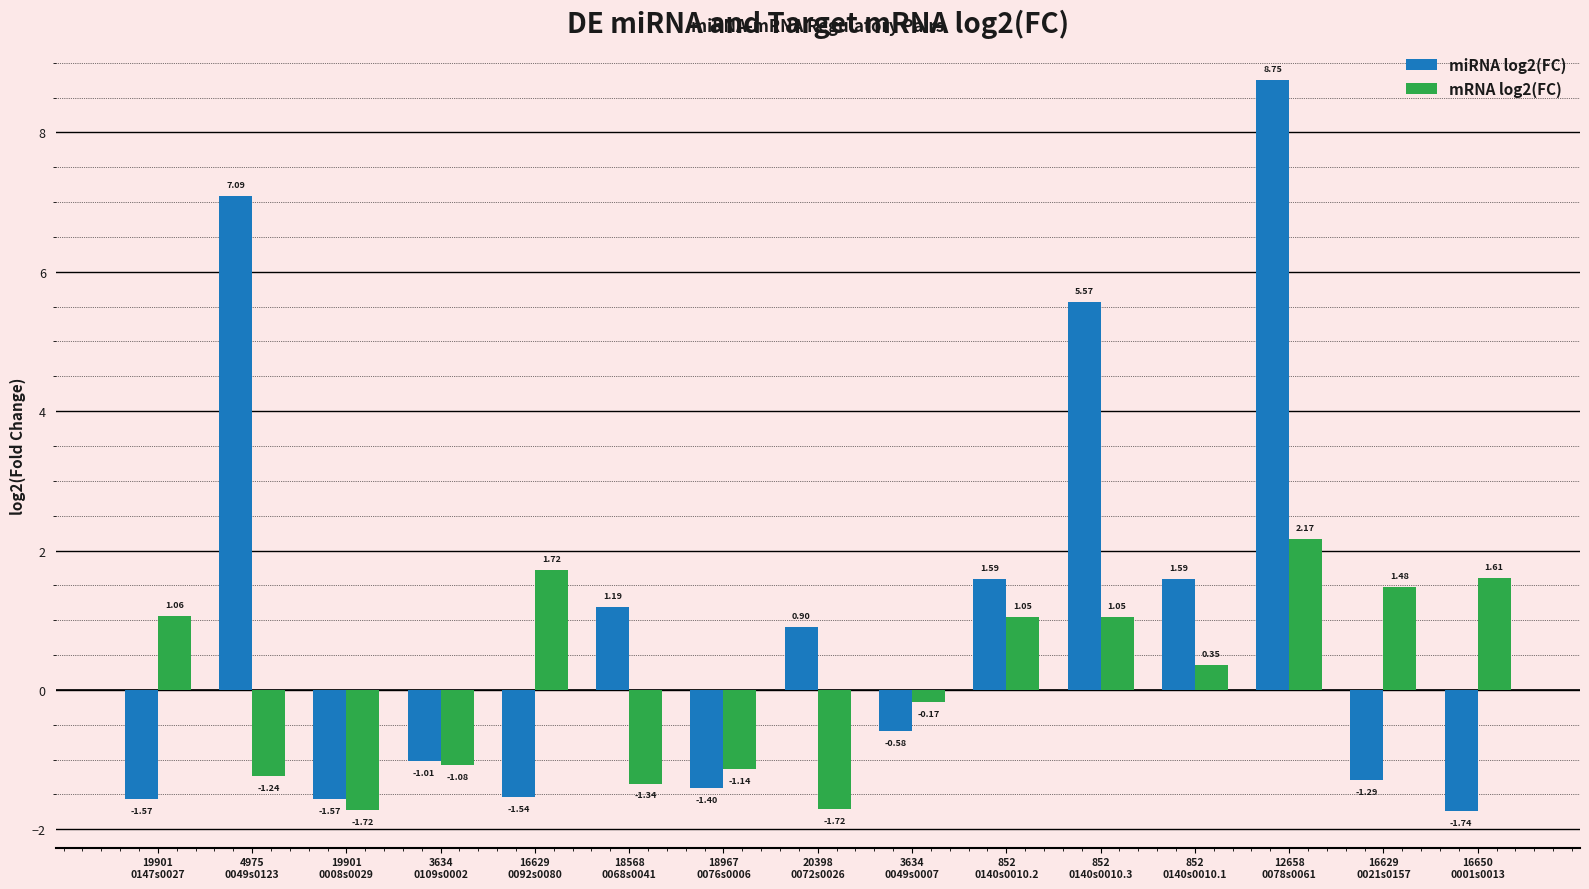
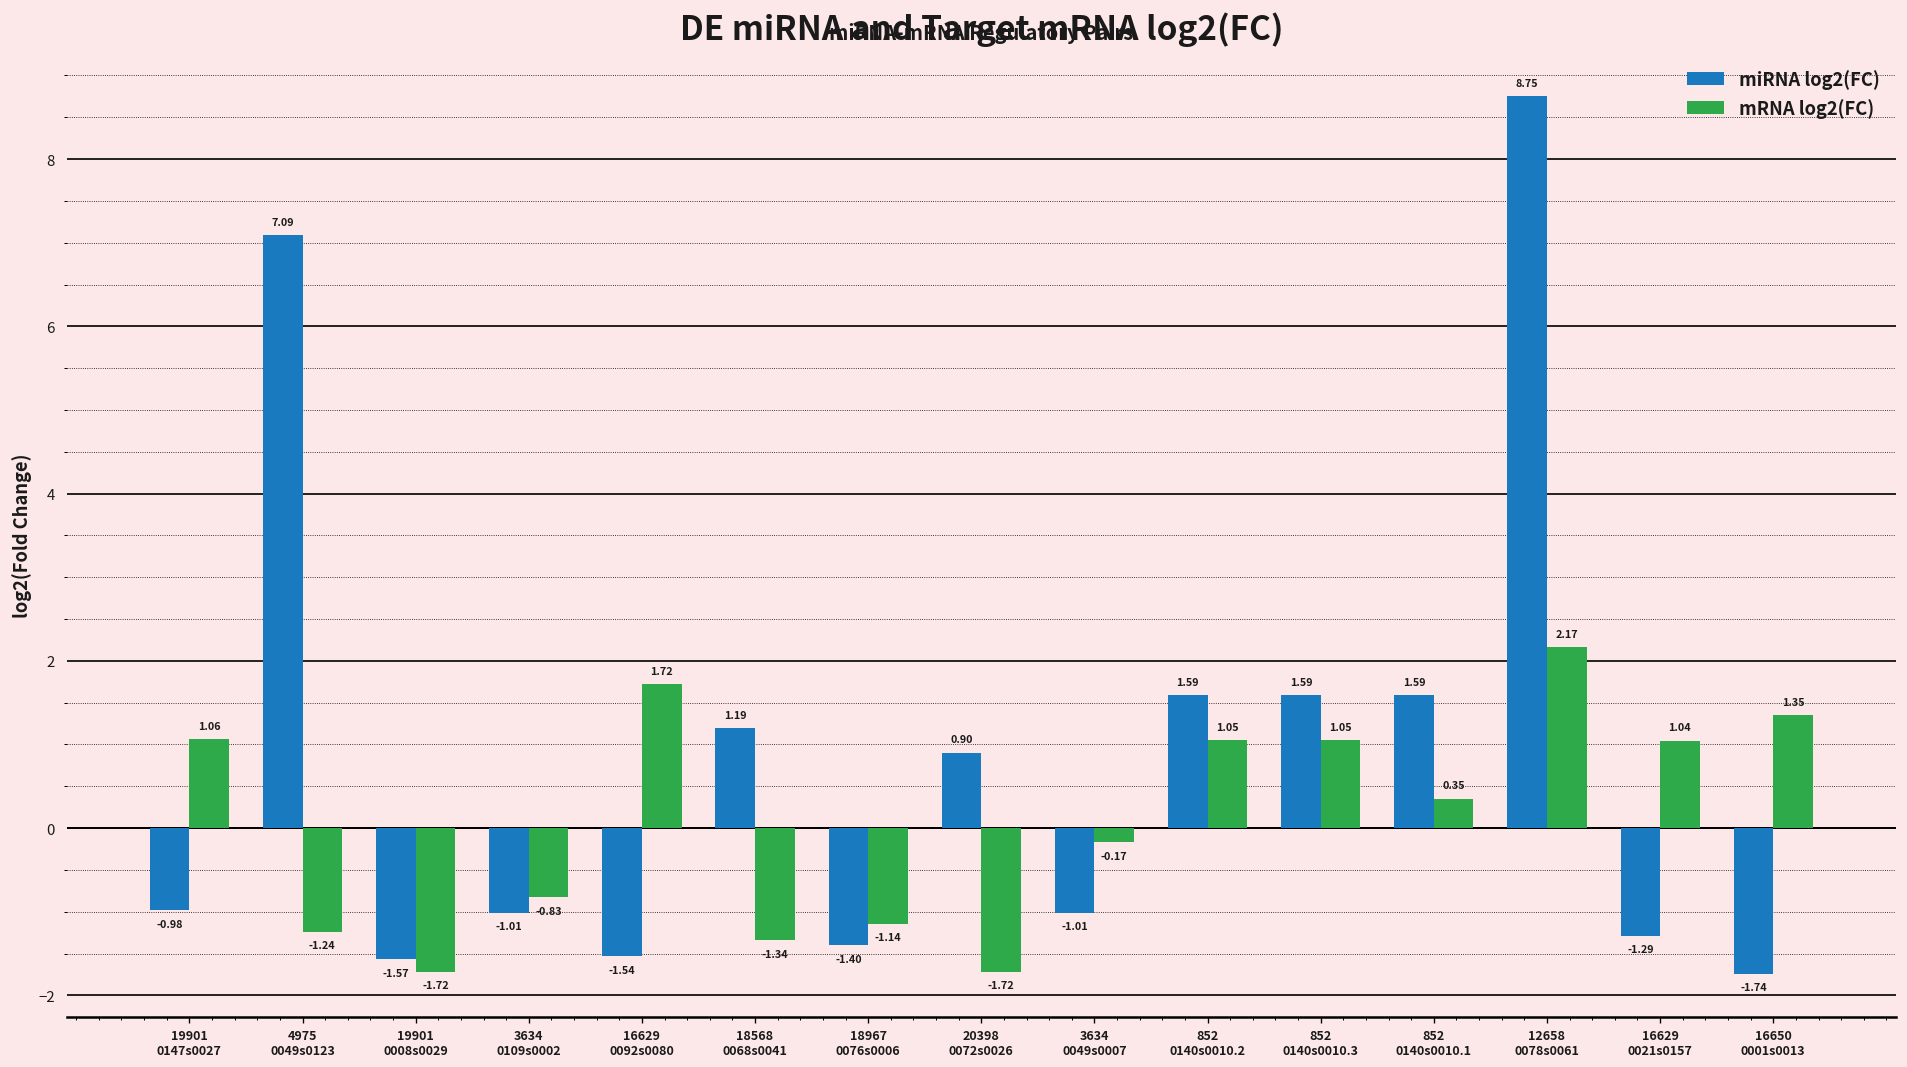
  {
    "miRNA log2(FC)": {
-     "19901 0147s0027": -1.57,
+     "19901 0147s0027": -0.98,
      "4975 0049s0123": 7.09,
      "19901 0008s0029": -1.57,
      "3634 0109s0002": -1.01,
      "16629 0092s0080": -1.54,
      "18568 0068s0041": 1.19,
      "18967 0076s0006": -1.40,
      "20398 0072s0026": 0.90,
-     "3634 0049s0007": -0.58,
+     "3634 0049s0007": -1.01,
      "852 0140s0010.2": 1.59,
-     "852 0140s0010.3": 5.57,
+     "852 0140s0010.3": 1.59,
      "852 0140s0010.1": 1.59,
      "12658 0078s0061": 8.75,
      "16629 0021s0157": -1.29,
      "16650 0001s0013": -1.74
    },
    "mRNA log2(FC)": {
      "19901 0147s0027": 1.06,
      "4975 0049s0123": -1.24,
      "19901 0008s0029": -1.72,
-     "3634 0109s0002": -1.08,
+     "3634 0109s0002": -0.83,
      "16629 0092s0080": 1.72,
      "18568 0068s0041": -1.34,
      "18967 0076s0006": -1.14,
      "20398 0072s0026": -1.72,
      "3634 0049s0007": -0.17,
      "852 0140s0010.2": 1.05,
      "852 0140s0010.3": 1.05,
      "852 0140s0010.1": 0.35,
      "12658 0078s0061": 2.17,
-     "16629 0021s0157": 1.48,
-     "16650 0001s0013": 1.61
+     "16629 0021s0157": 1.04,
+     "16650 0001s0013": 1.35
    }
  }
